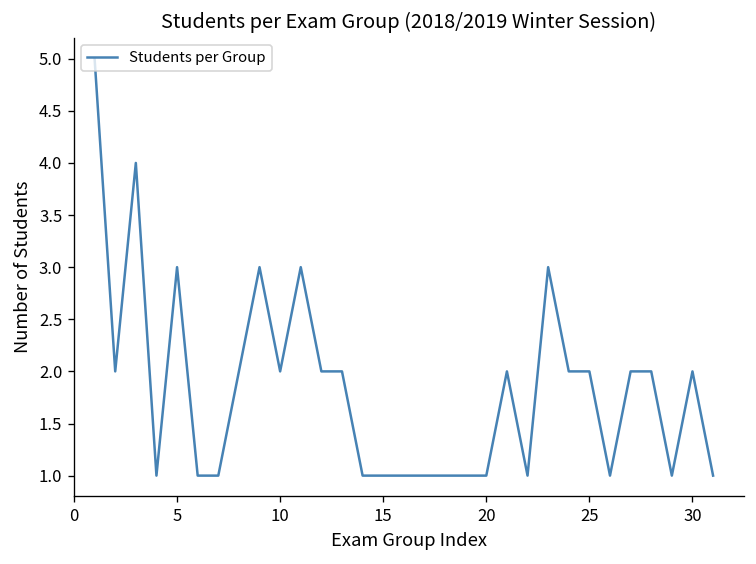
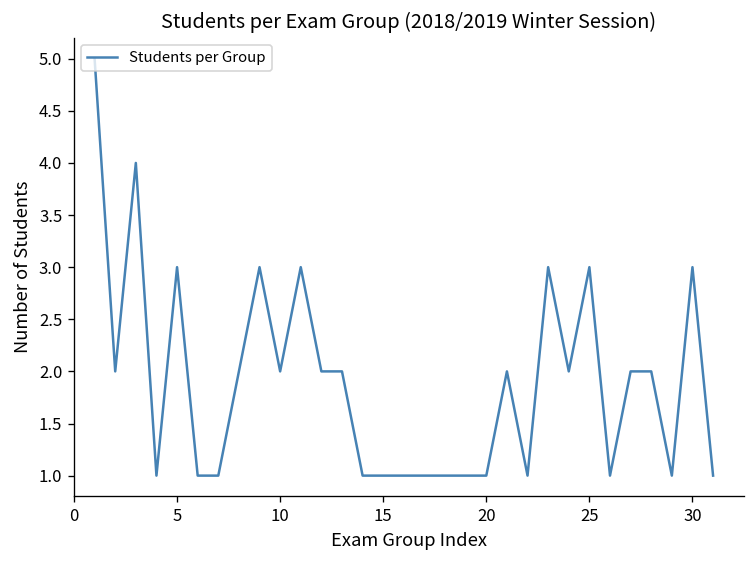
  {
    "5": 3,
    "10": 2,
    "15": 1,
    "20": 1,
-   "25": 2,
-   "30": 2
+   "25": 3,
+   "30": 3
  }
